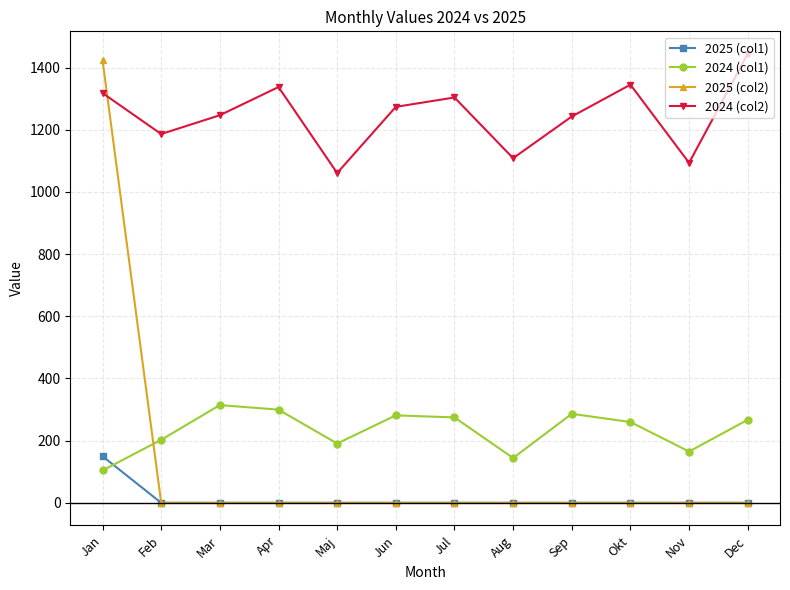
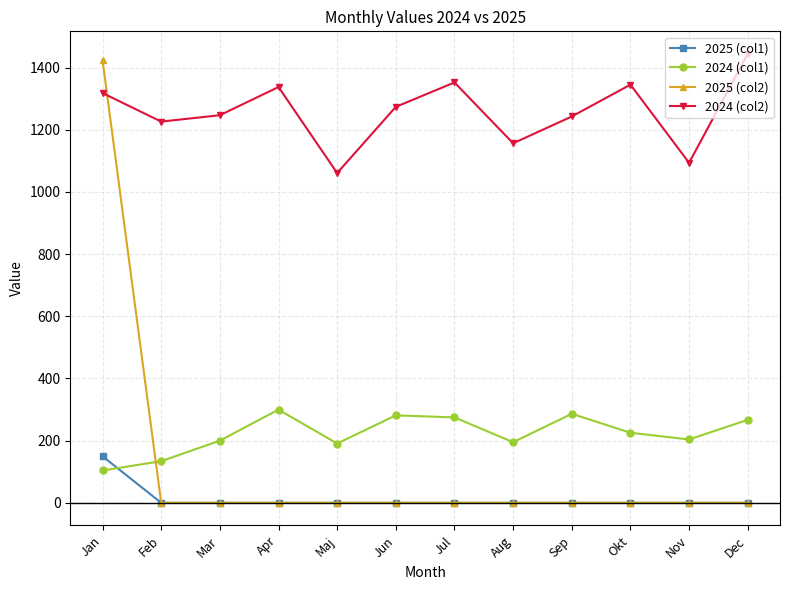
  {
    "2025 (col1)": {
      "Jan": 150
    },
    "2024 (col1)": {
      "Jan": 100,
-     "Feb": 200,
-     "Mar": 310,
+     "Feb": 130,
+     "Mar": 200,
      "Apr": 300,
      "Maj": 190,
      "Jun": 280,
      "Jul": 270,
-     "Aug": 140,
+     "Aug": 190,
      "Sep": 290,
-     "Okt": 260,
-     "Nov": 160,
+     "Okt": 230,
+     "Nov": 200,
      "Dec": 270
    },
    "2025 (col2)": {
      "Jan": 1420
    },
    "2024 (col2)": {
      "Jan": 1320,
-     "Feb": 1190,
+     "Feb": 1230,
      "Mar": 1250,
      "Apr": 1340,
      "Maj": 1060,
      "Jun": 1270,
-     "Jul": 1300,
-     "Aug": 1110,
+     "Jul": 1350,
+     "Aug": 1160,
      "Sep": 1240,
      "Okt": 1340,
      "Nov": 1090
    }
  }
